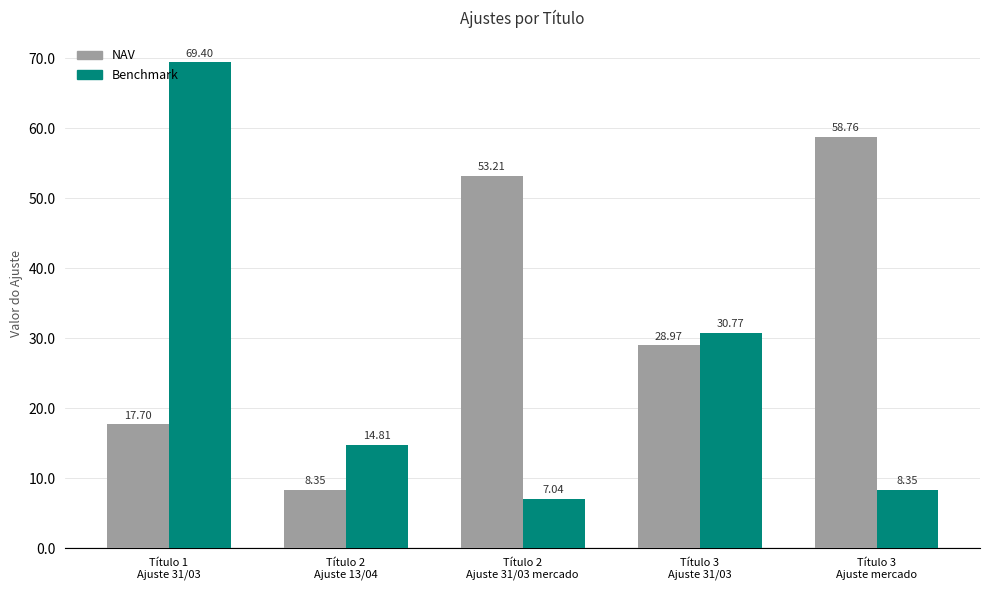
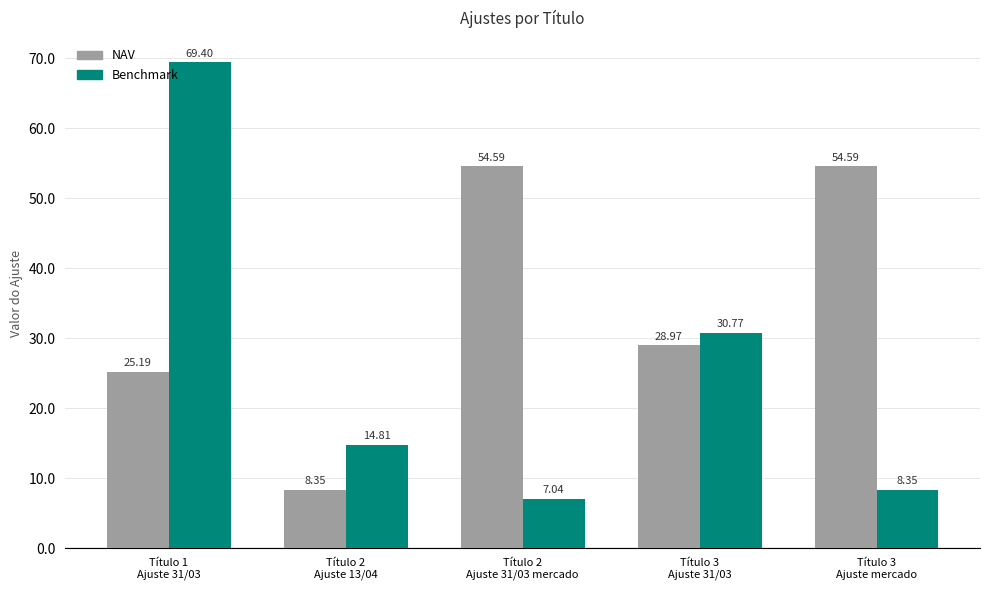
  {
    "NAV": {
-     "Título 1 Ajuste 31/03": 17.70,
+     "Título 1 Ajuste 31/03": 25.19,
      "Título 2 Ajuste 13/04": 8.35,
-     "Título 2 Ajuste 31/03 mercado": 53.21,
+     "Título 2 Ajuste 31/03 mercado": 54.59,
      "Título 3 Ajuste 31/03": 28.97,
-     "Título 3 Ajuste mercado": 58.76
+     "Título 3 Ajuste mercado": 54.59
    },
    "Benchmark": {
      "Título 1 Ajuste 31/03": 69.40,
      "Título 2 Ajuste 13/04": 14.81,
      "Título 2 Ajuste 31/03 mercado": 7.04,
      "Título 3 Ajuste 31/03": 30.77,
      "Título 3 Ajuste mercado": 8.35
    }
  }
